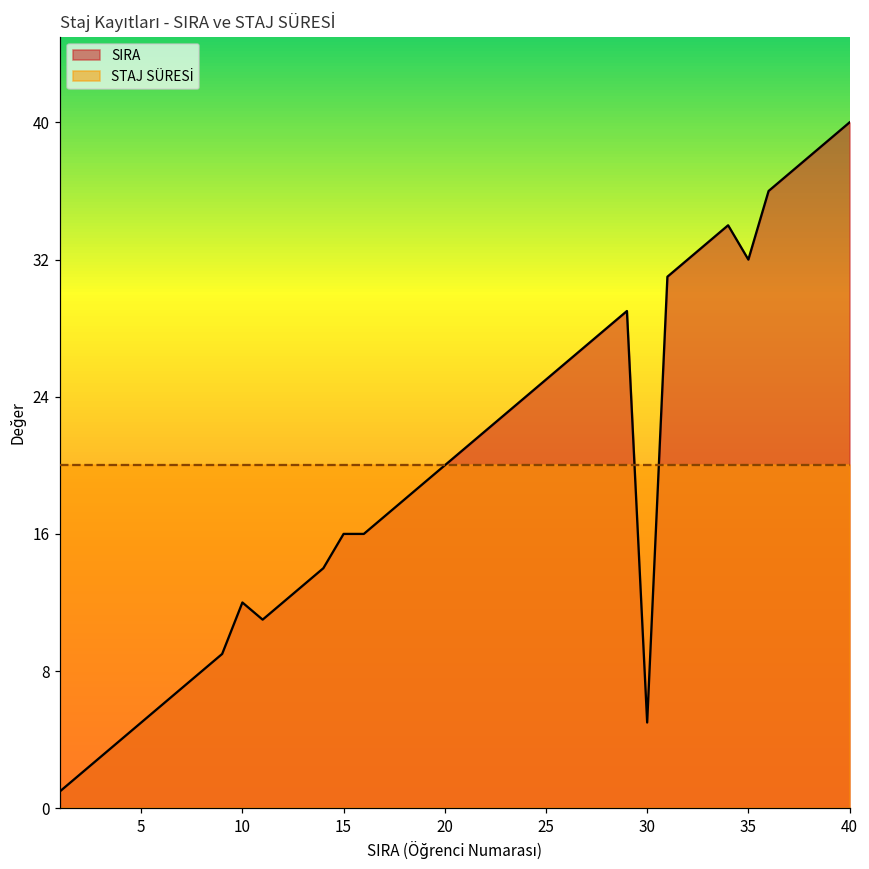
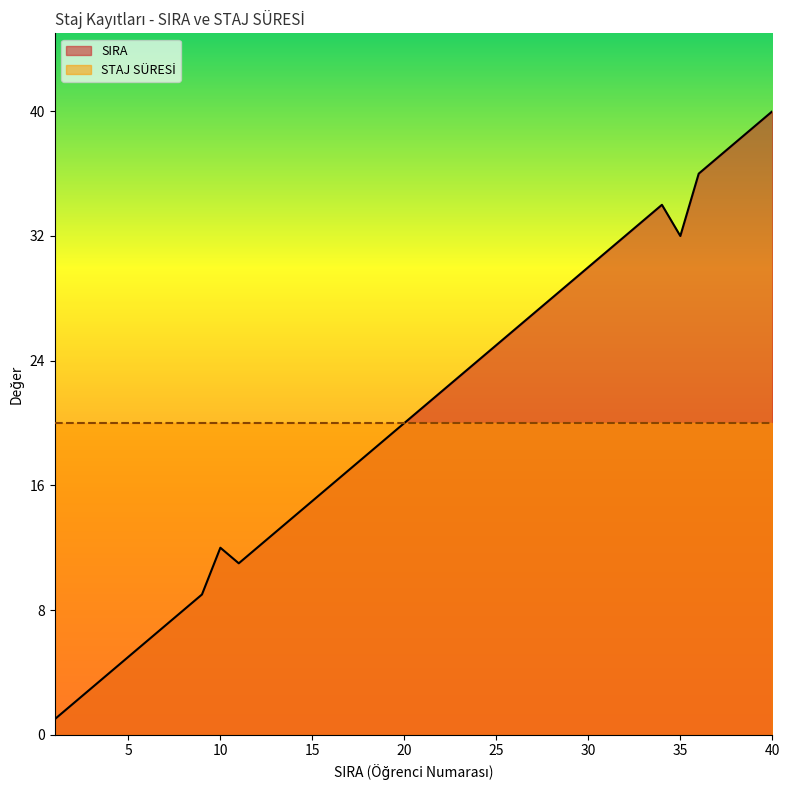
  {
    "SIRA": {
      "5": 5,
      "10": 12,
-     "15": 16,
+     "15": 15,
      "25": 25,
-     "30": 5,
+     "30": 30,
      "35": 32,
      "40": 40
    },
    "STAJ SÜRESİ": {
      "5": 20,
      "10": 20,
      "15": 20,
      "25": 20,
      "30": 20,
      "35": 20,
      "40": 20
    }
  }
